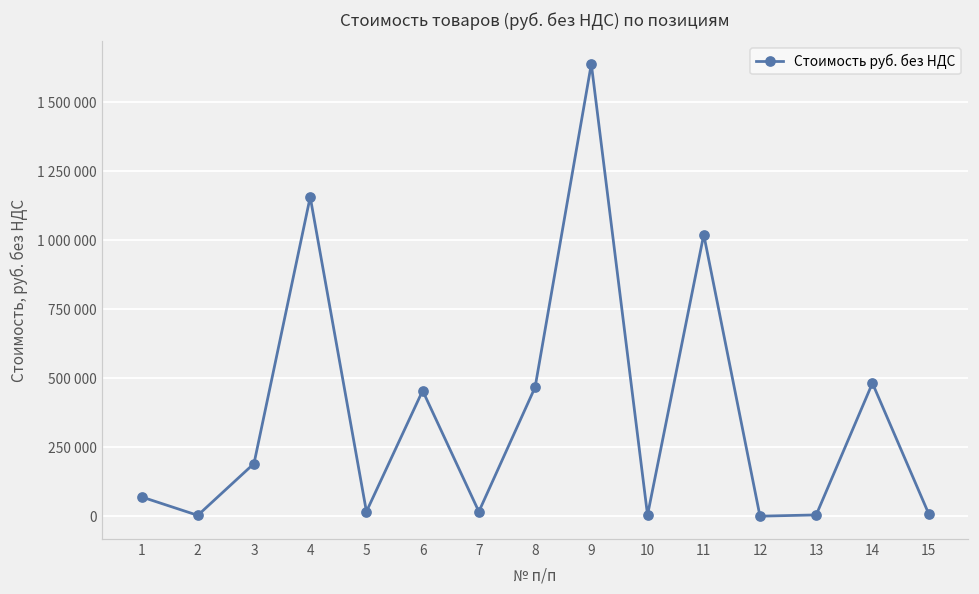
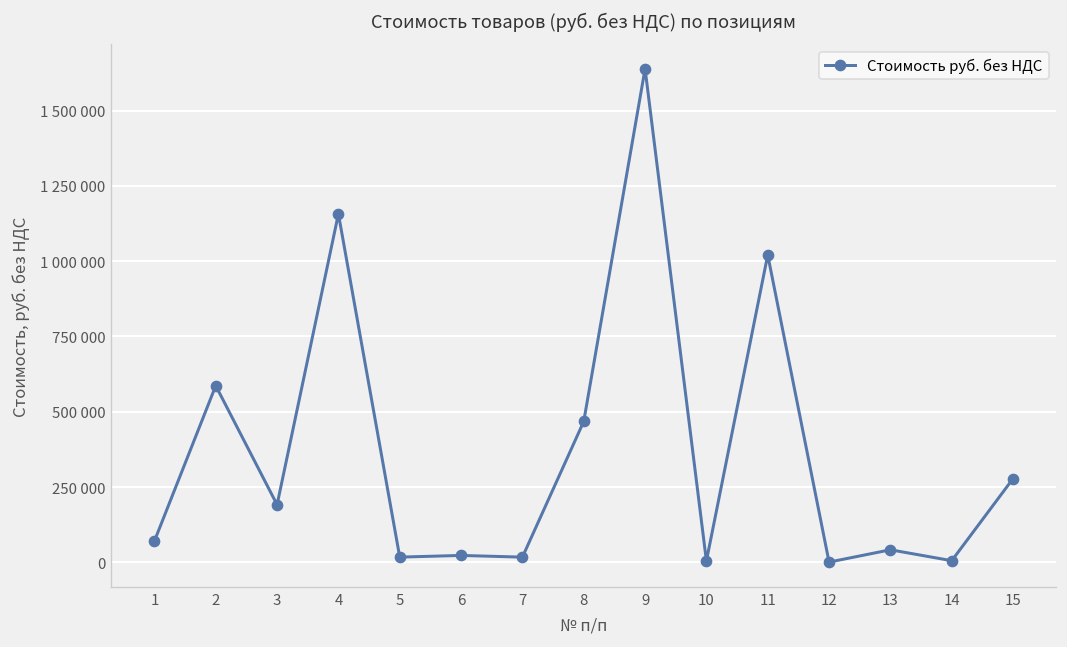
  {
    "1": 70000,
-   "2": 0,
+   "2": 590000,
    "3": 190000,
    "4": 1160000,
    "5": 20000,
-   "6": 460000,
+   "6": 20000,
    "7": 20000,
    "8": 470000,
    "9": 1640000,
    "10": 0,
    "11": 1020000,
    "12": 0,
-   "13": 10000,
-   "14": 480000,
-   "15": 10000
+   "13": 40000,
+   "14": 10000,
+   "15": 280000
  }
